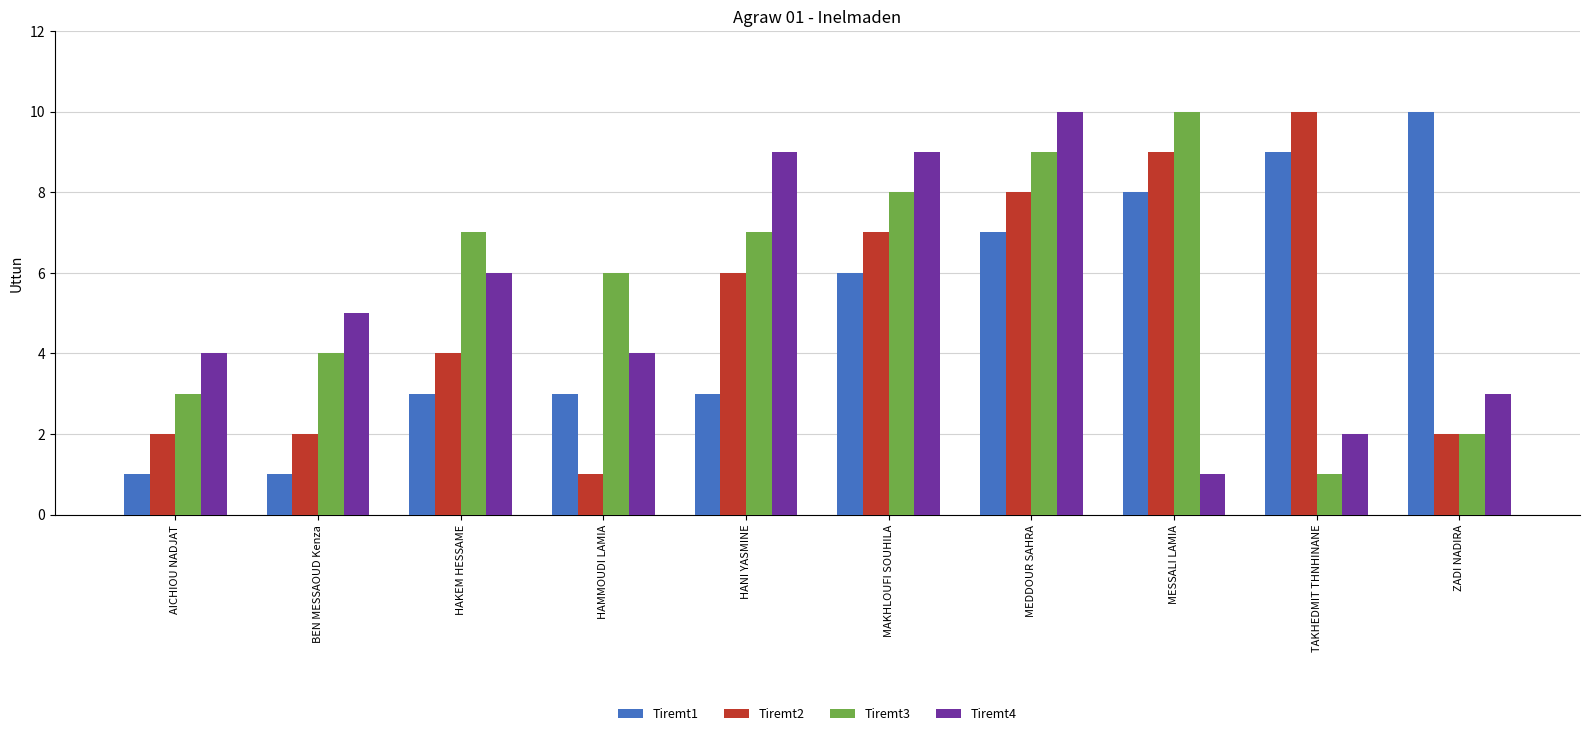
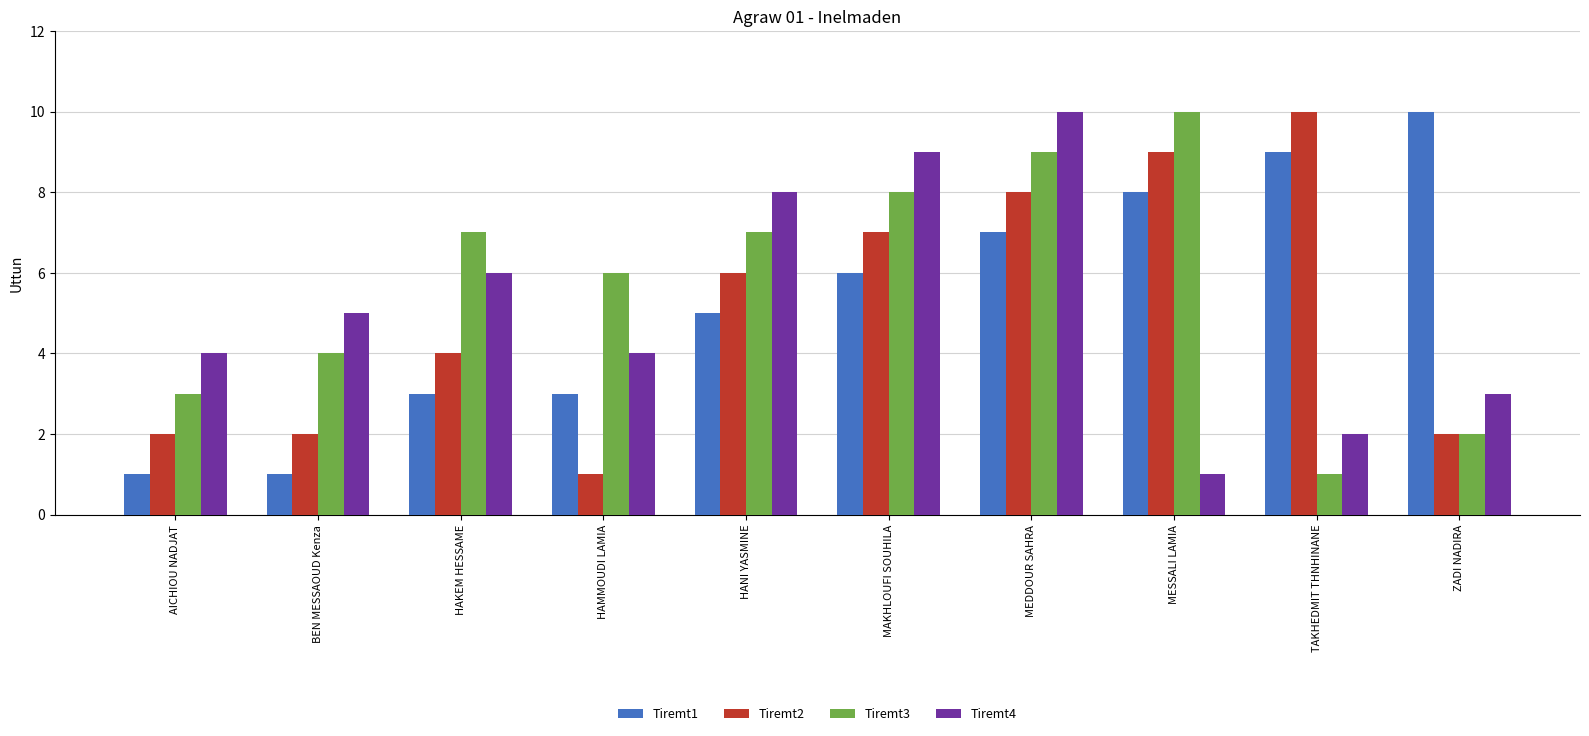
  {
    "Tiremt1": {
      "AICHIOU NADJAT": 1,
      "BEN MESSAOUD Kenza": 1,
      "HAKEM HESSAME": 3,
      "HAMMOUDI LAMIA": 3,
-     "HANI YASMINE": 3,
+     "HANI YASMINE": 5,
      "MAKHLOUFI SOUHILA": 6,
      "MEDDOUR SAHRA": 7,
      "MESSALI LAMIA": 8,
      "TAKHEDMIT THNHINANE": 9,
      "ZADI NADIRA": 10
    },
    "Tiremt2": {
      "AICHIOU NADJAT": 2,
      "BEN MESSAOUD Kenza": 2,
      "HAKEM HESSAME": 4,
      "HAMMOUDI LAMIA": 1,
      "HANI YASMINE": 6,
      "MAKHLOUFI SOUHILA": 7,
      "MEDDOUR SAHRA": 8,
      "MESSALI LAMIA": 9,
      "TAKHEDMIT THNHINANE": 10,
      "ZADI NADIRA": 2
    },
    "Tiremt3": {
      "AICHIOU NADJAT": 3,
      "BEN MESSAOUD Kenza": 4,
      "HAKEM HESSAME": 7,
      "HAMMOUDI LAMIA": 6,
      "HANI YASMINE": 7,
      "MAKHLOUFI SOUHILA": 8,
      "MEDDOUR SAHRA": 9,
      "MESSALI LAMIA": 10,
      "TAKHEDMIT THNHINANE": 1,
      "ZADI NADIRA": 2
    },
    "Tiremt4": {
      "AICHIOU NADJAT": 4,
      "BEN MESSAOUD Kenza": 5,
      "HAKEM HESSAME": 6,
      "HAMMOUDI LAMIA": 4,
-     "HANI YASMINE": 9,
+     "HANI YASMINE": 8,
      "MAKHLOUFI SOUHILA": 9,
      "MEDDOUR SAHRA": 10,
      "MESSALI LAMIA": 1,
      "TAKHEDMIT THNHINANE": 2,
      "ZADI NADIRA": 3
    }
  }
